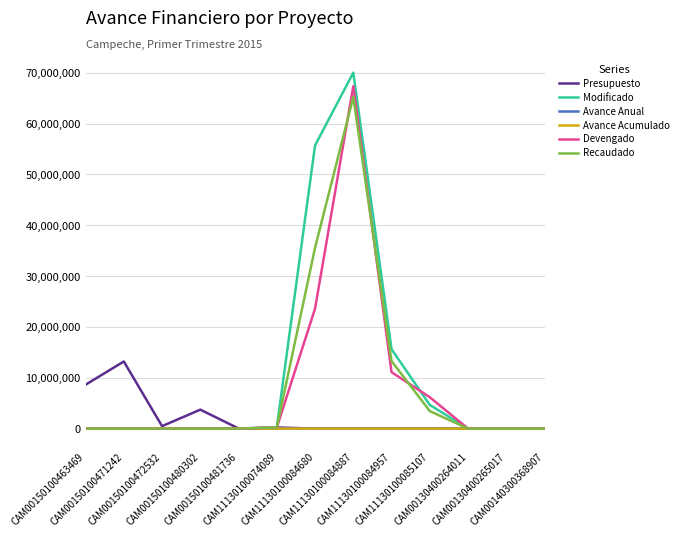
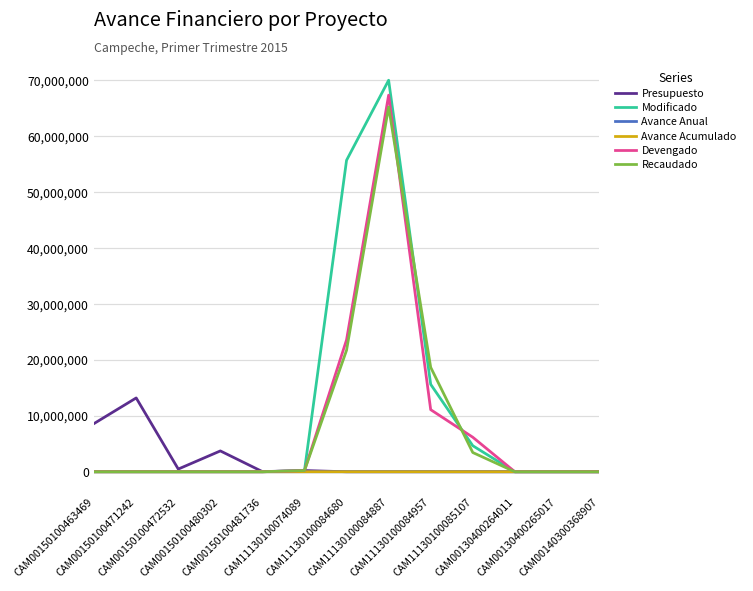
  {
    "Presupuesto": {
      "CAM00150100463469": "9,000,000",
      "CAM00150100471242": "13,000,000",
      "CAM00150100480302": "4,000,000"
    },
    "Modificado": {
      "CAM11130100084680": "56,000,000",
      "CAM11130100084887": "70,000,000",
      "CAM11130100084957": "16,000,000",
      "CAM11130100085107": "5,000,000"
    },
    "Devengado": {
      "CAM11130100084680": "24,000,000",
      "CAM11130100084887": "67,000,000",
      "CAM11130100084957": "11,000,000",
      "CAM11130100085107": "6,000,000"
    },
    "Recaudado": {
-     "CAM11130100084680": "36,000,000",
+     "CAM11130100084680": "22,000,000",
      "CAM11130100084887": "65,000,000",
-     "CAM11130100084957": "13,000,000",
+     "CAM11130100084957": "19,000,000",
      "CAM11130100085107": "3,000,000"
    }
  }
